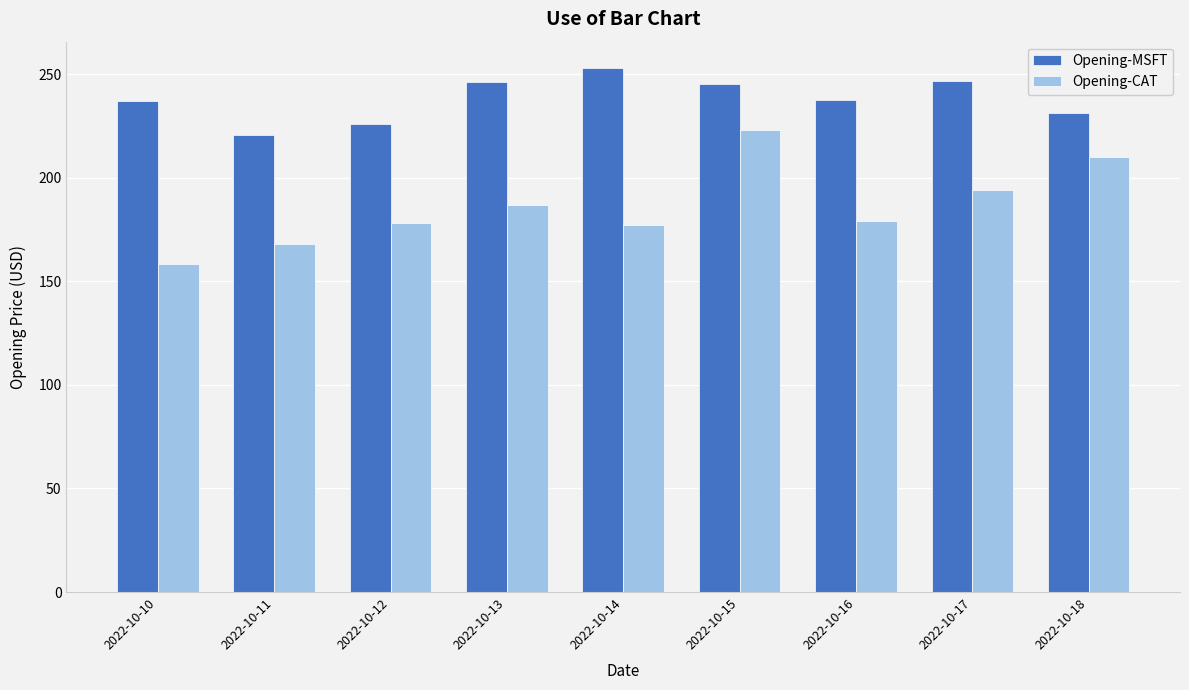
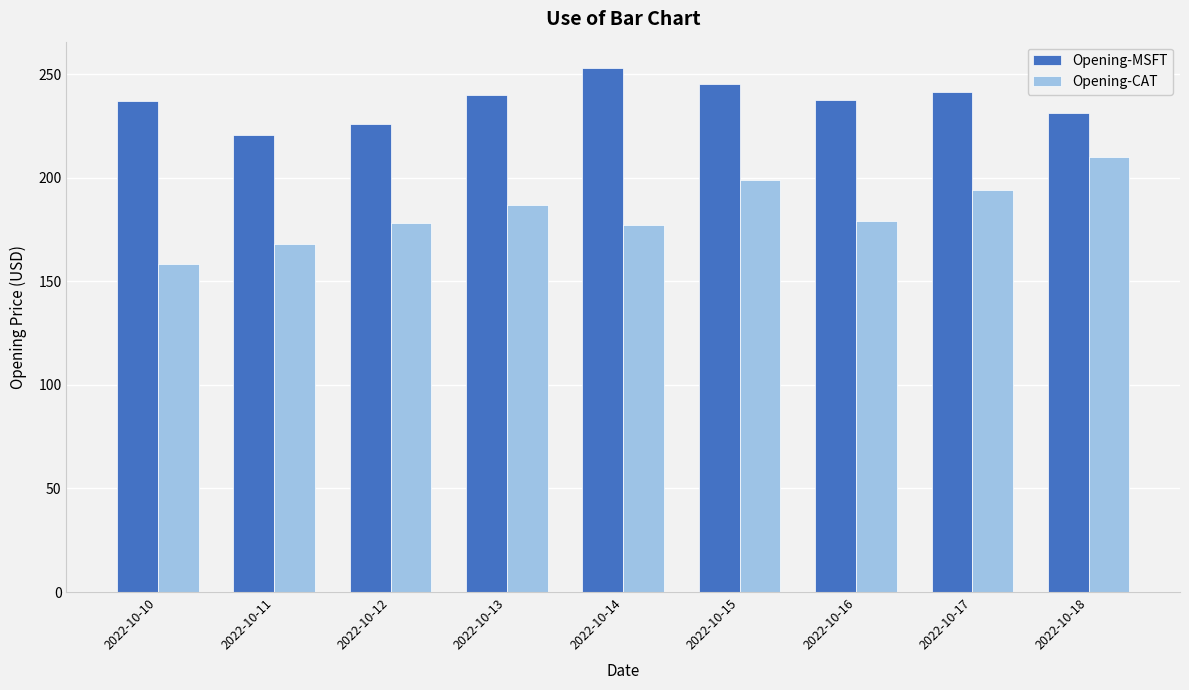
  {
    "Opening-MSFT": {
      "2022-10-10": 237,
      "2022-10-11": 221,
      "2022-10-12": 226,
-     "2022-10-13": 246,
+     "2022-10-13": 240,
      "2022-10-14": 253,
      "2022-10-15": 245,
      "2022-10-16": 238,
-     "2022-10-17": 247,
+     "2022-10-17": 241,
      "2022-10-18": 231
    },
    "Opening-CAT": {
      "2022-10-10": 159,
      "2022-10-11": 168,
      "2022-10-12": 178,
      "2022-10-13": 187,
      "2022-10-14": 177,
-     "2022-10-15": 223,
+     "2022-10-15": 199,
      "2022-10-16": 179,
      "2022-10-17": 194,
      "2022-10-18": 210
    }
  }
